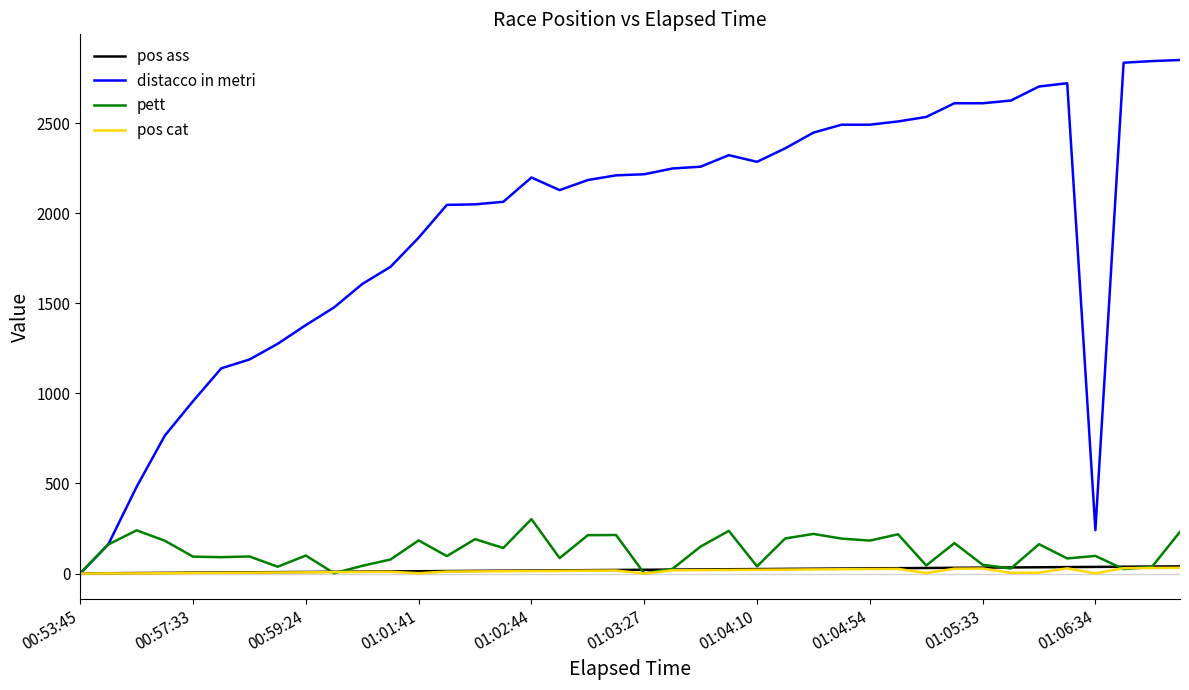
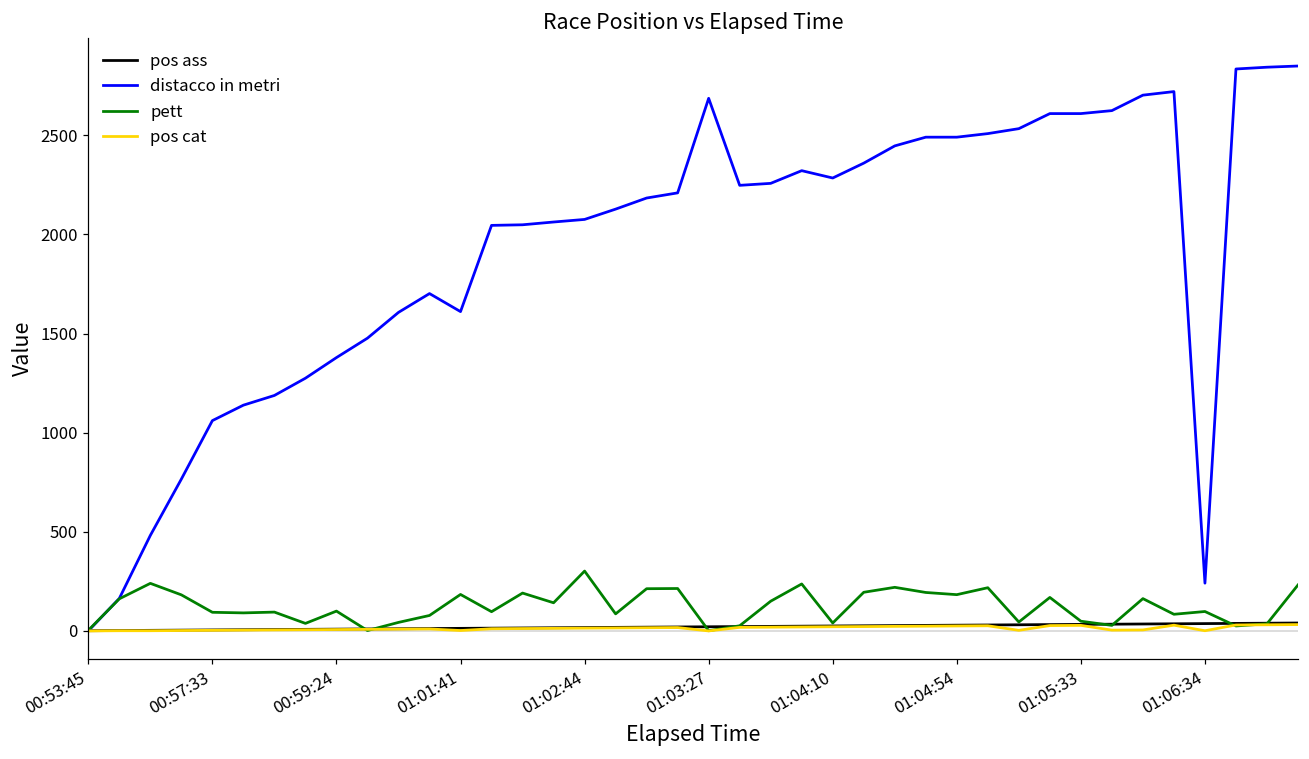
  {
    "pos ass": {
      "01:03:27": 20,
      "01:06:34": 40
    },
    "distacco in metri": {
-     "00:57:33": 960,
+     "00:57:33": 1060,
      "00:59:24": 1380,
-     "01:01:41": 1860,
-     "01:02:44": 2200,
-     "01:03:27": 2220,
+     "01:01:41": 1610,
+     "01:02:44": 2080,
+     "01:03:27": 2690,
      "01:04:10": 2290,
      "01:06:34": 240
    },
    "pett": {
      "00:57:33": 90,
      "00:59:24": 100,
      "01:01:41": 180,
      "01:02:44": 300,
      "01:04:10": 40,
      "01:06:34": 100
    },
    "pos cat": {
      "01:06:34": 0
    }
  }
